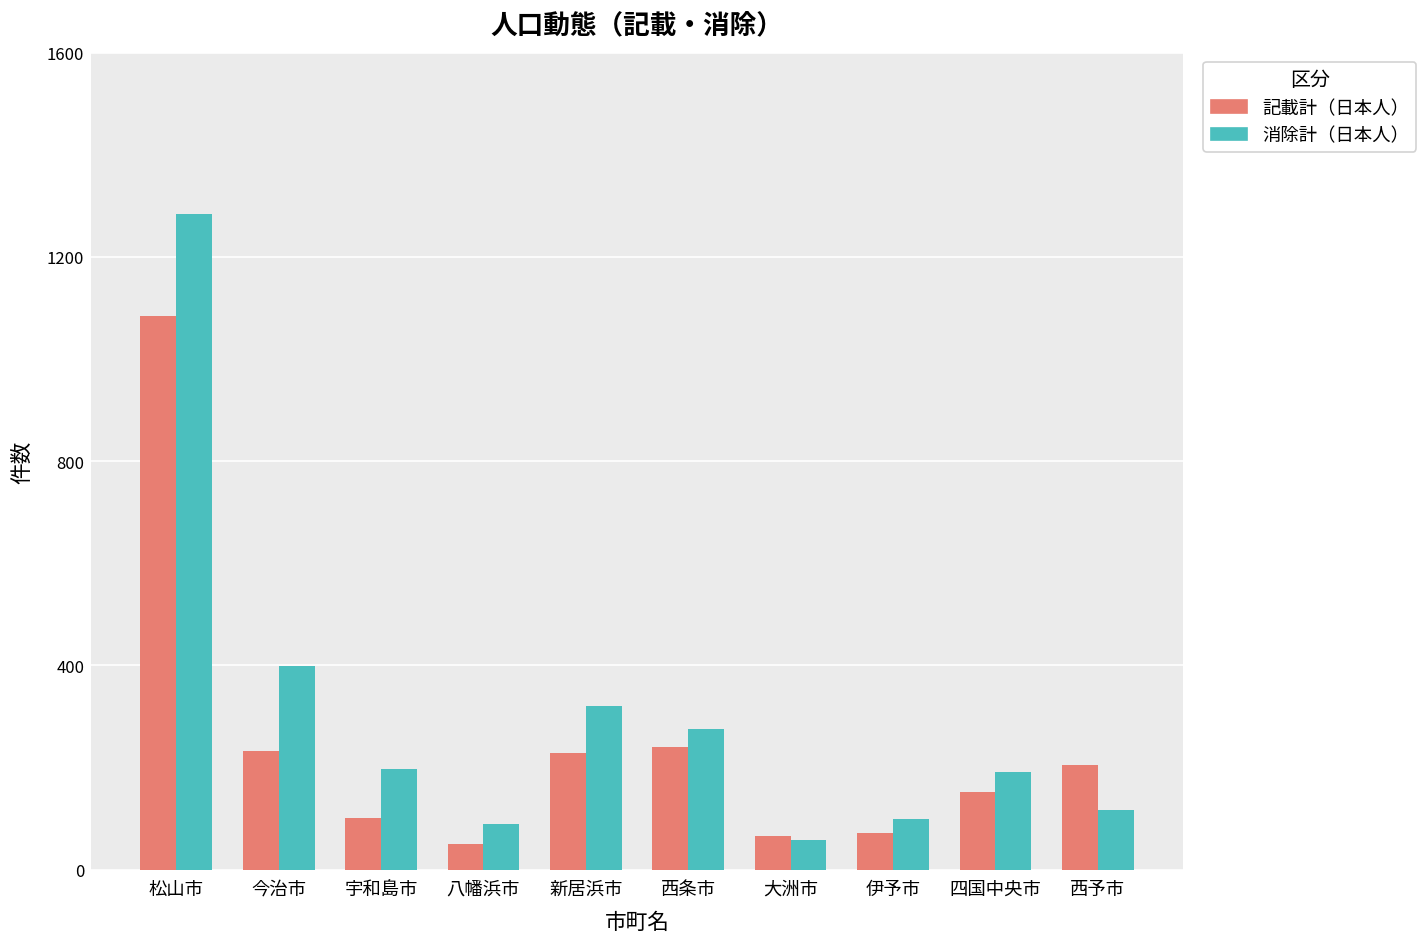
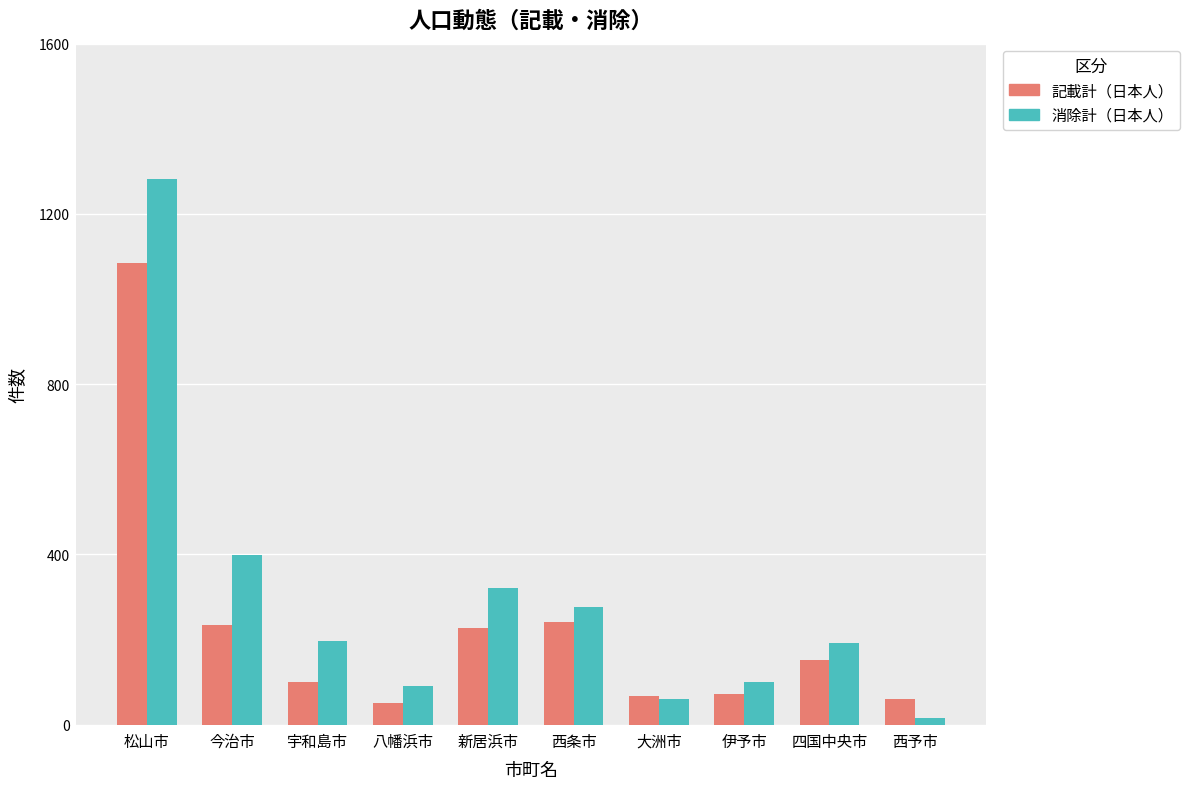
  {
    "記載計（日本人）": {
      "松山市": 1090,
      "今治市": 230,
      "宇和島市": 100,
      "八幡浜市": 50,
      "新居浜市": 230,
      "西条市": 240,
      "大洲市": 70,
      "伊予市": 70,
      "四国中央市": 150,
-     "西予市": 200
+     "西予市": 60
    },
    "消除計（日本人）": {
      "松山市": 1280,
      "今治市": 400,
      "宇和島市": 200,
      "八幡浜市": 90,
      "新居浜市": 320,
      "西条市": 280,
      "大洲市": 60,
      "伊予市": 100,
      "四国中央市": 190,
-     "西予市": 120
+     "西予市": 20
    }
  }
